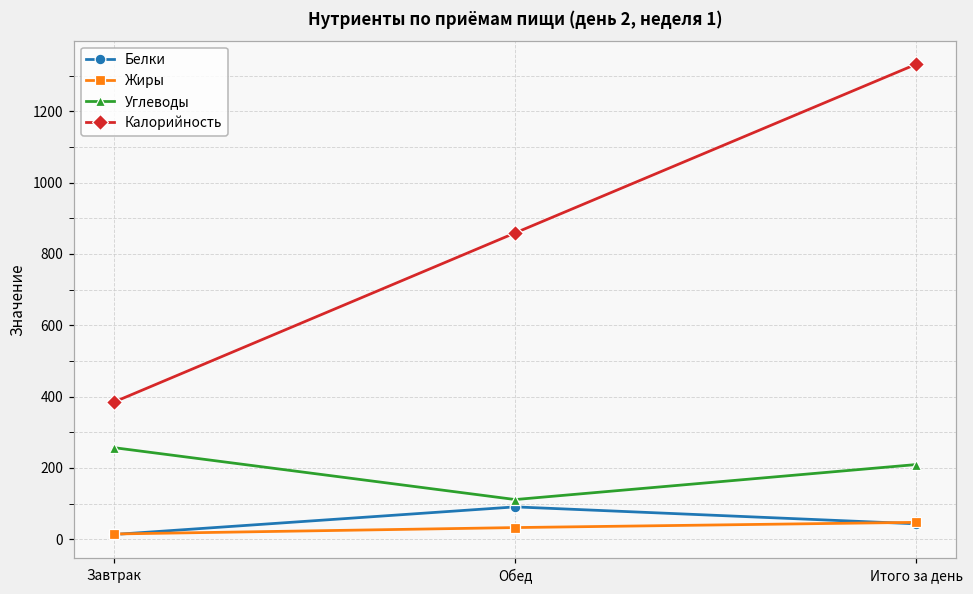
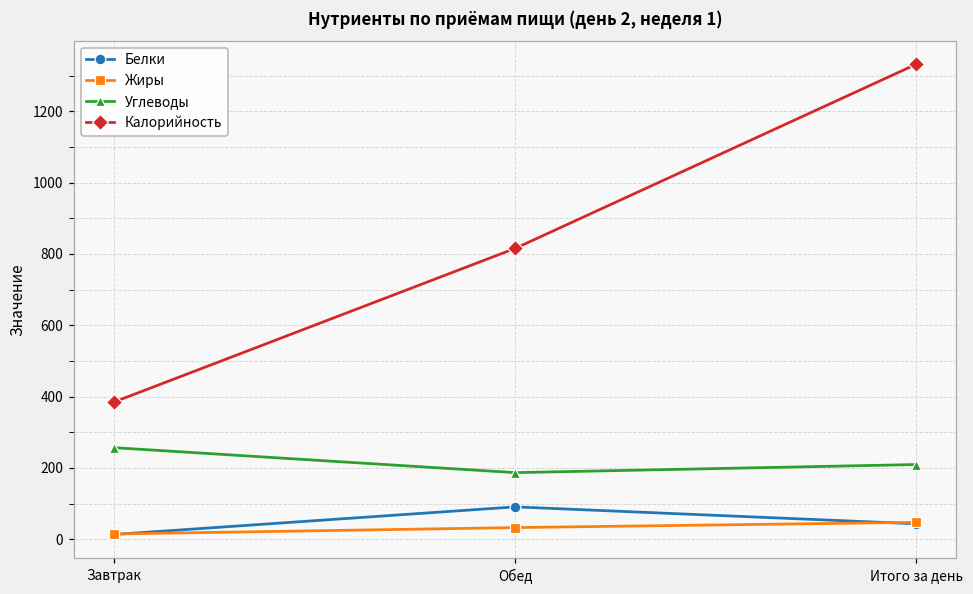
  {
    "Белки": {
      "Обед": 90
    },
    "Жиры": {
      "Обед": 30
    },
    "Углеводы": {
      "Завтрак": 260,
-     "Обед": 110,
+     "Обед": 190,
      "Итого за день": 210
    },
    "Калорийность": {
      "Завтрак": 380,
-     "Обед": 860,
+     "Обед": 820,
      "Итого за день": 1330
    }
  }
